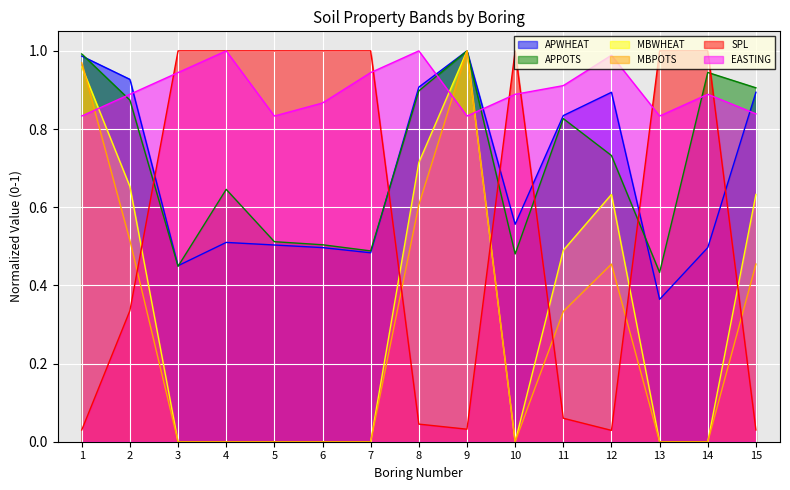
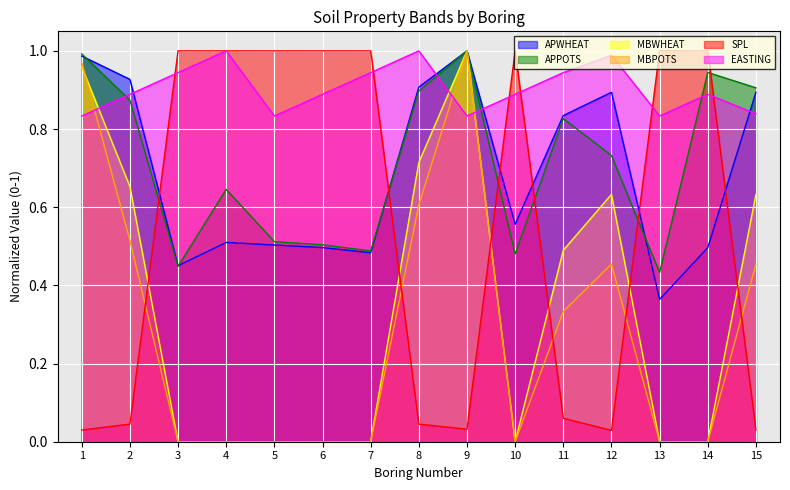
  {
    "APWHEAT": {
      "2": 0.93,
      "4": 0.51,
      "5": 0.50,
      "6": 0.50,
      "8": 0.91,
      "10": 0.56,
      "11": 0.83,
      "12": 0.89,
      "13": 0.36,
      "14": 0.50,
      "15": 0.89
    },
    "APPOTS": {
      "2": 0.87,
      "4": 0.65,
      "5": 0.51,
      "6": 0.50,
      "8": 0.90,
      "10": 0.48,
      "11": 0.83,
      "12": 0.73,
      "13": 0.43,
      "14": 0.94,
      "15": 0.91
    },
    "MBWHEAT": {
      "1": 0.96,
      "2": 0.65,
      "8": 0.71,
      "11": 0.49,
      "12": 0.63,
      "15": 0.63
    },
    "MBPOTS": {
      "1": 0.97,
      "2": 0.52,
      "8": 0.61,
      "11": 0.33,
      "12": 0.45,
      "15": 0.45
    },
    "SPL": {
      "1": 0.03,
-     "2": 0.34,
+     "2": 0.05,
      "3": 1.00,
      "5": 1.00,
      "6": 1.00,
      "7": 1.00,
      "8": 0.05,
      "9": 0.03,
      "11": 0.06,
      "12": 0.03,
      "15": 0.03
    },
    "EASTING": {
      "1": 0.83,
      "2": 0.89,
      "3": 0.94,
      "5": 0.83,
-     "6": 0.87,
+     "6": 0.89,
      "7": 0.94,
      "8": 1.00,
      "9": 0.83,
      "10": 0.89,
-     "11": 0.91,
+     "11": 0.94,
      "13": 0.83,
      "14": 0.89,
      "15": 0.84
    }
  }
